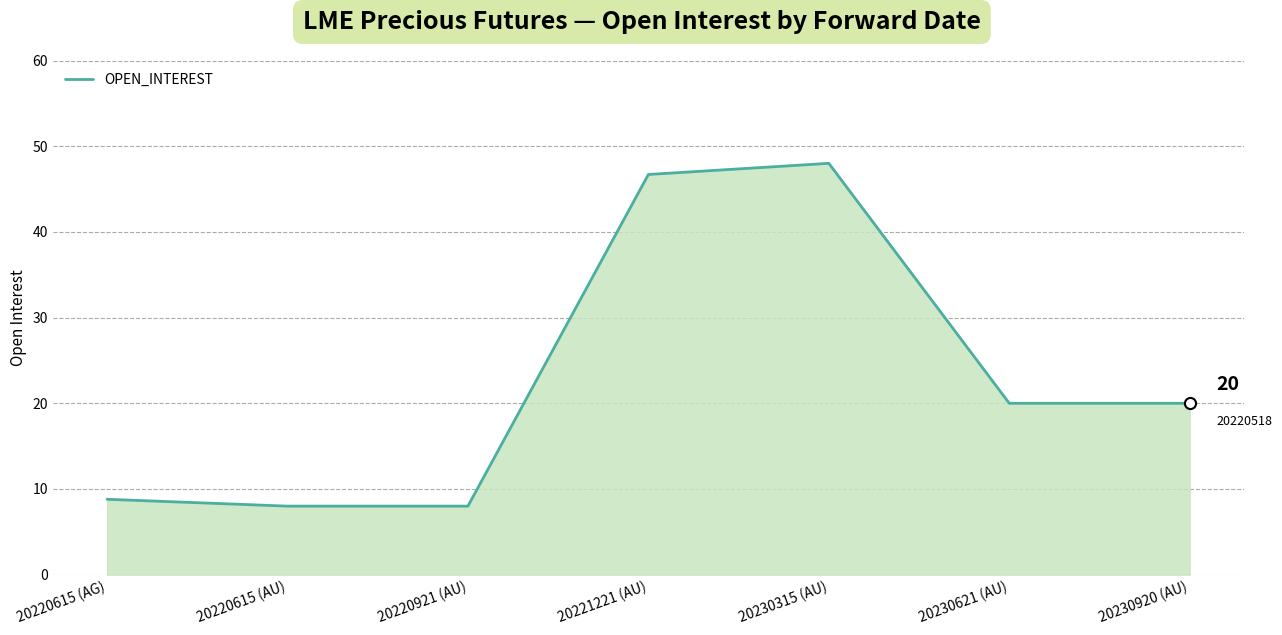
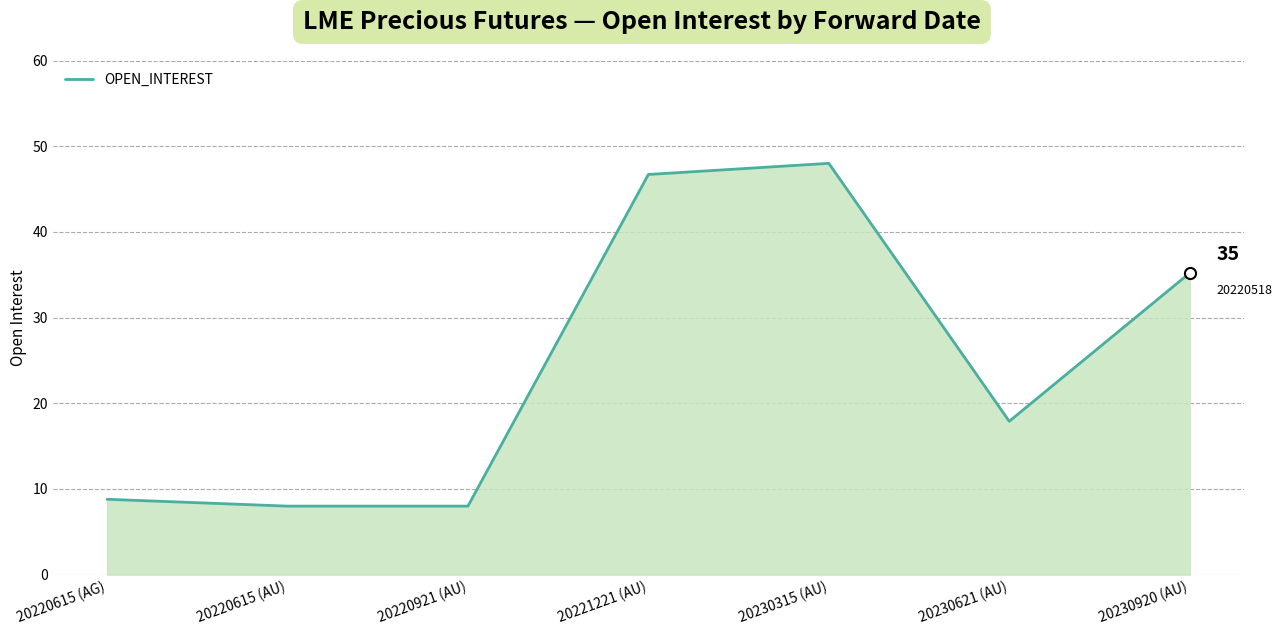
  {
    "OPEN_INTEREST": {
-     "20230621 (AU)": 20,
-     "20230920 (AU)": 20
+     "20230621 (AU)": 18,
+     "20230920 (AU)": 35
    }
  }
